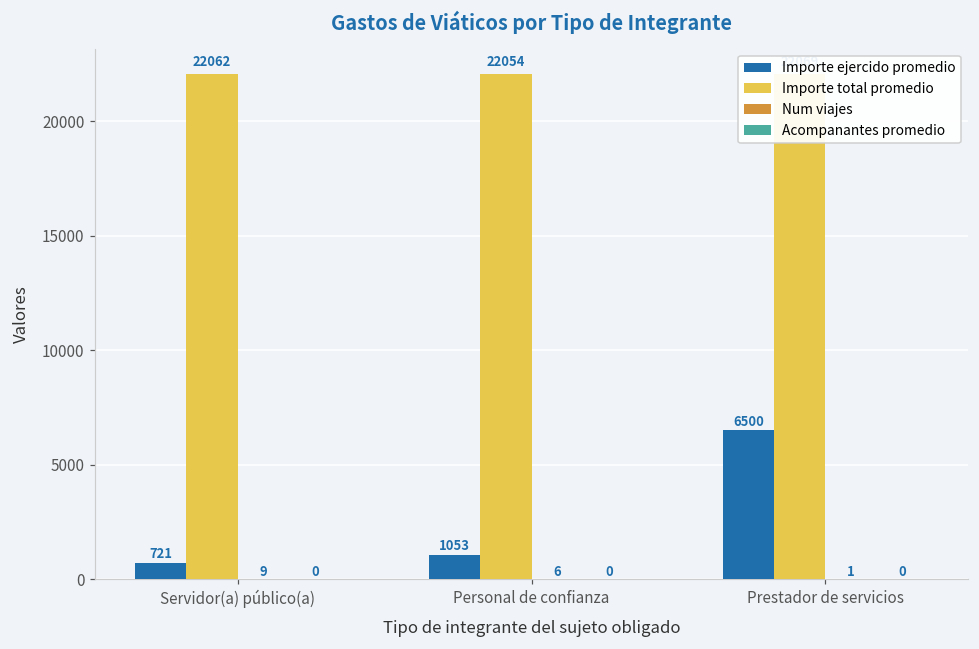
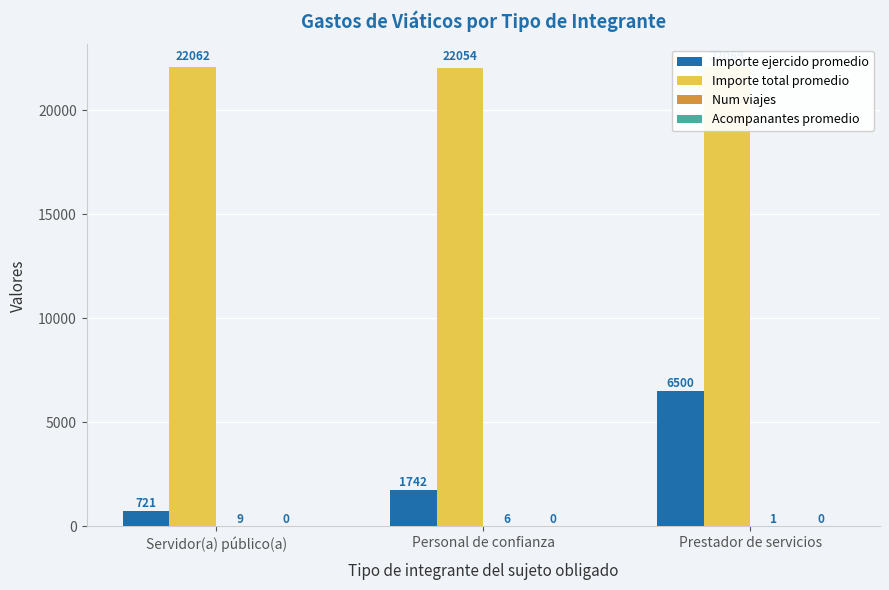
  {
    "Importe ejercido promedio": {
      "Servidor(a) público(a)": 721,
-     "Personal de confianza": 1053,
+     "Personal de confianza": 1742,
      "Prestador de servicios": 6500
    },
    "Acompanantes promedio": {
      "Servidor(a) público(a)": 0,
      "Personal de confianza": 0,
      "Prestador de servicios": 0
    }
  }
